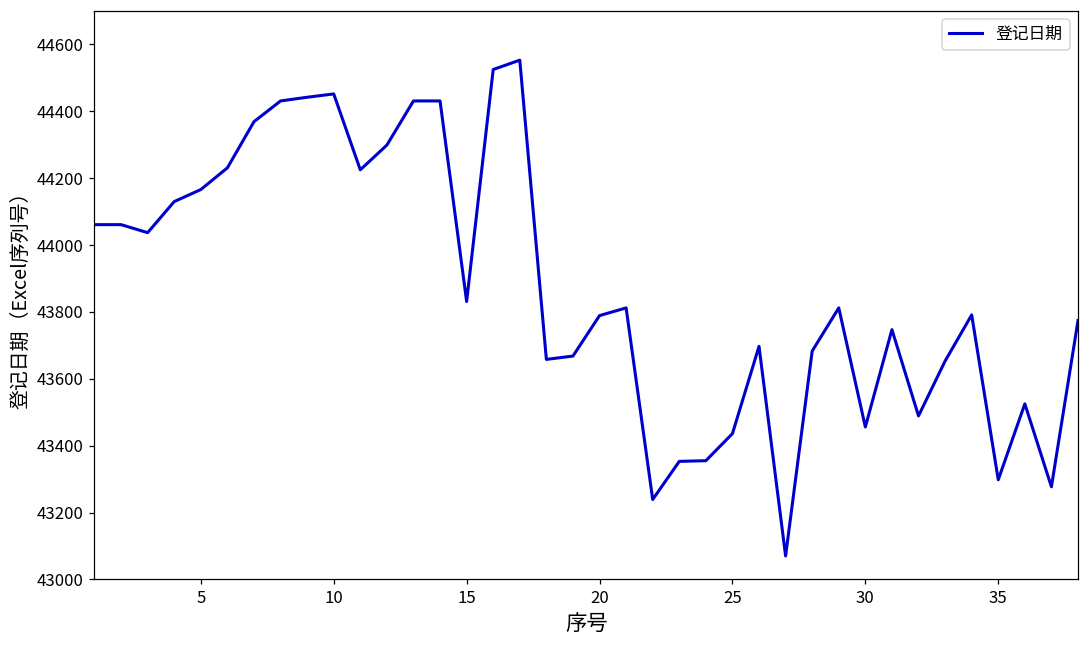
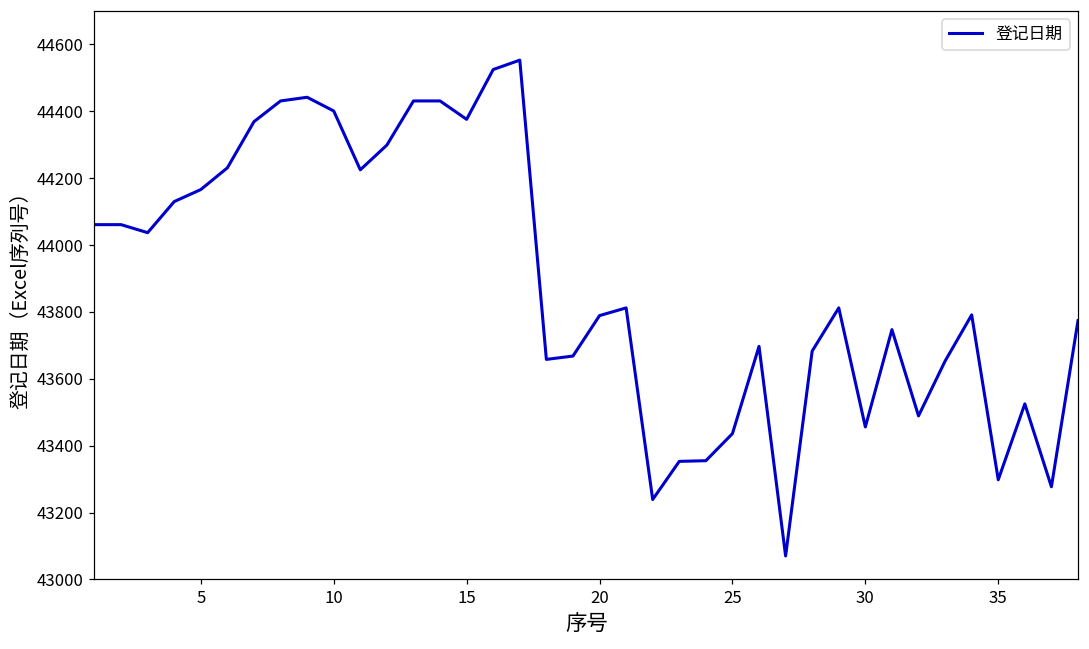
  {
    "5": 44170,
-   "10": 44450,
-   "15": 43830,
+   "10": 44400,
+   "15": 44380,
    "20": 43790,
    "25": 43440,
    "30": 43460,
    "35": 43300
  }
